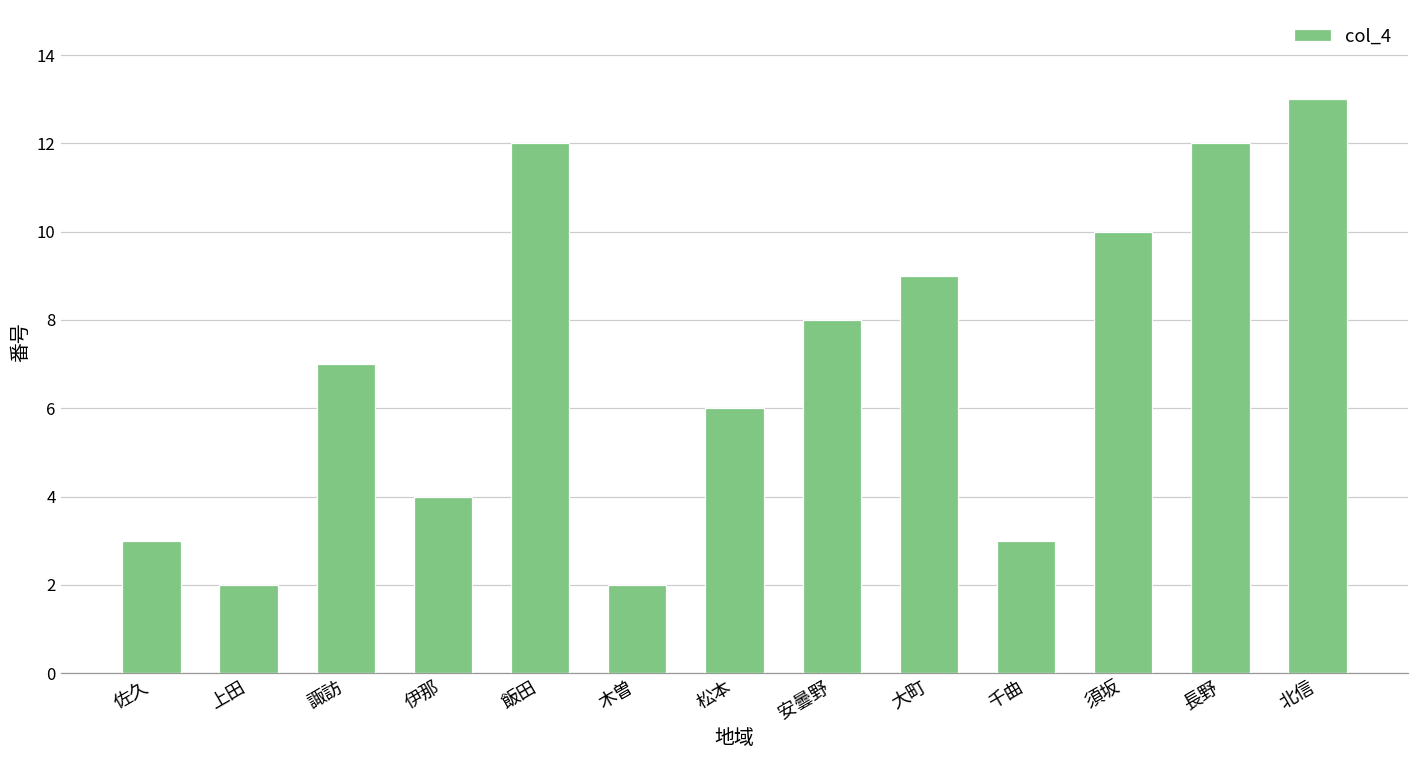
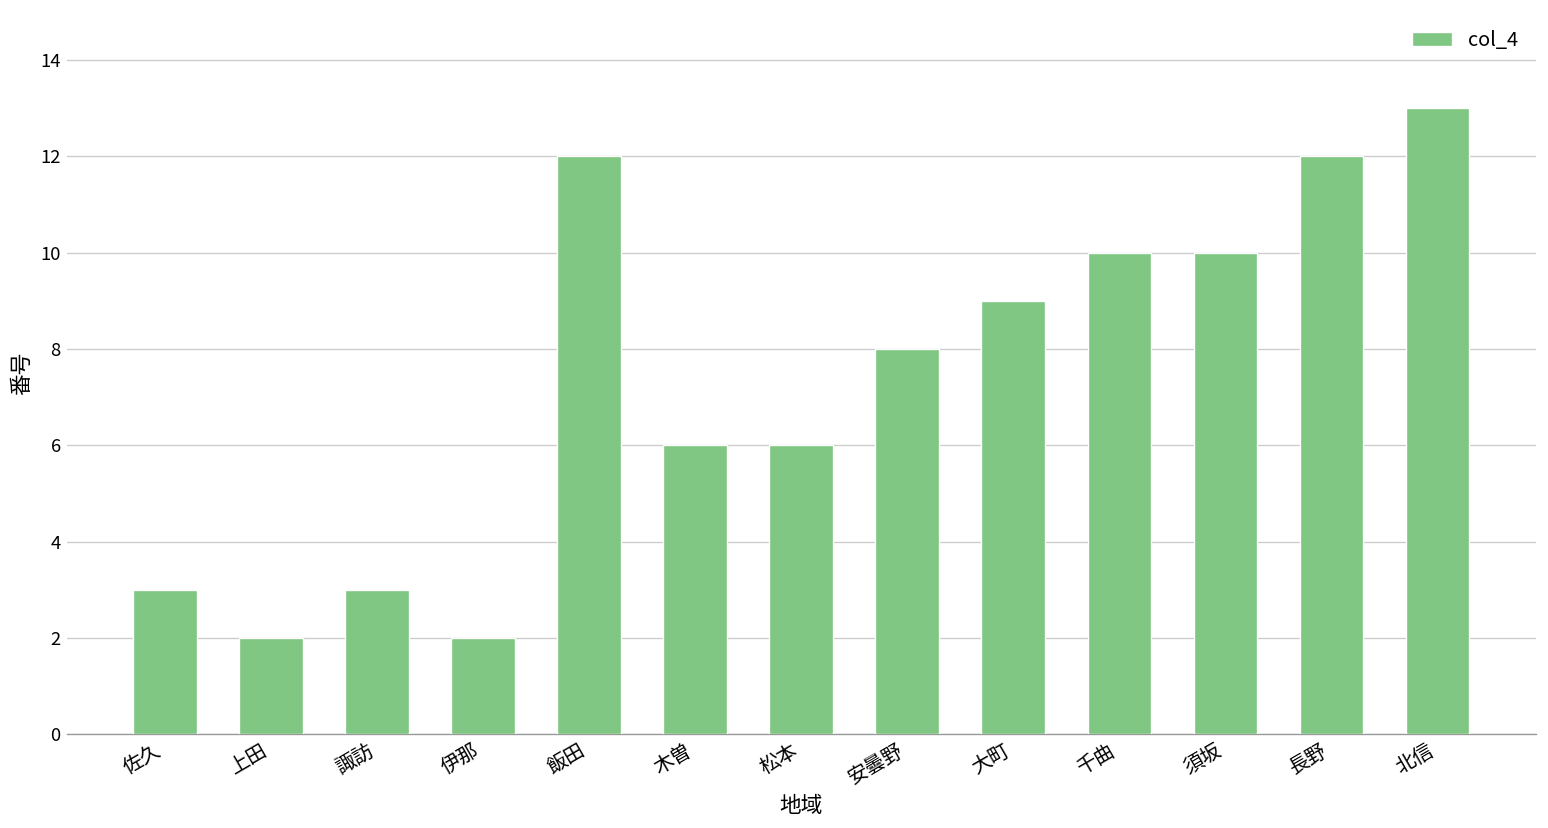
  {
    "佐久": 3,
    "上田": 2,
-   "諏訪": 7,
-   "伊那": 4,
+   "諏訪": 3,
+   "伊那": 2,
    "飯田": 12,
-   "木曽": 2,
+   "木曽": 6,
    "松本": 6,
    "安曇野": 8,
    "大町": 9,
-   "千曲": 3,
+   "千曲": 10,
    "須坂": 10,
    "長野": 12,
    "北信": 13
  }
